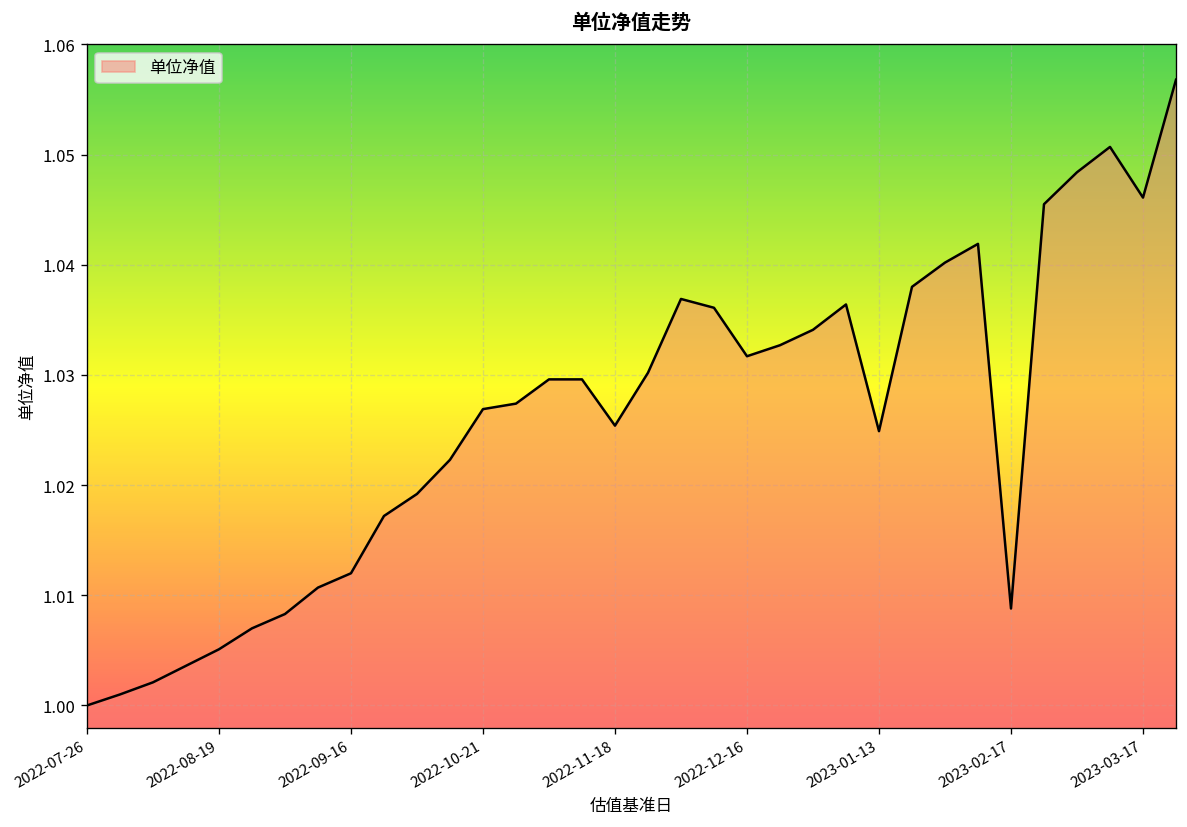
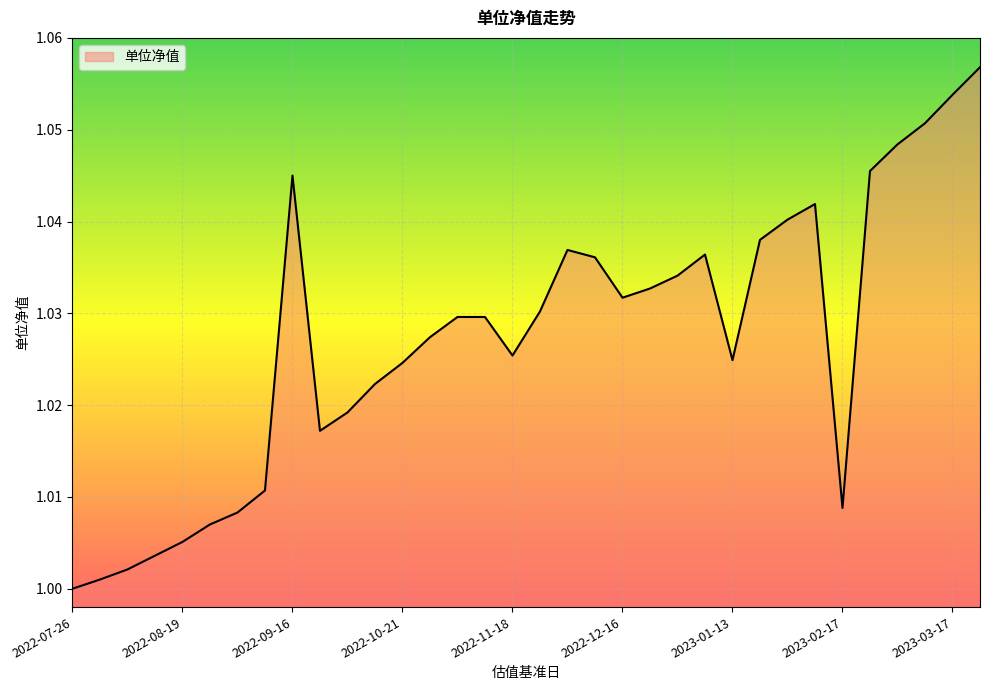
  {
    "2022-07-26": 1.000,
    "2022-08-19": 1.005,
-   "2022-09-16": 1.012,
-   "2022-10-21": 1.027,
+   "2022-09-16": 1.045,
+   "2022-10-21": 1.025,
    "2022-11-18": 1.025,
    "2022-12-16": 1.032,
    "2023-01-13": 1.025,
    "2023-02-17": 1.009,
-   "2023-03-17": 1.046
+   "2023-03-17": 1.054
  }
